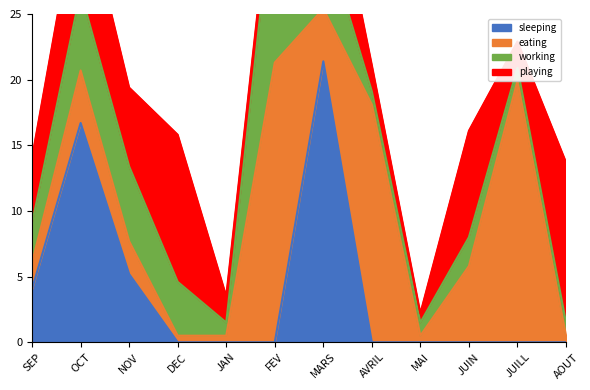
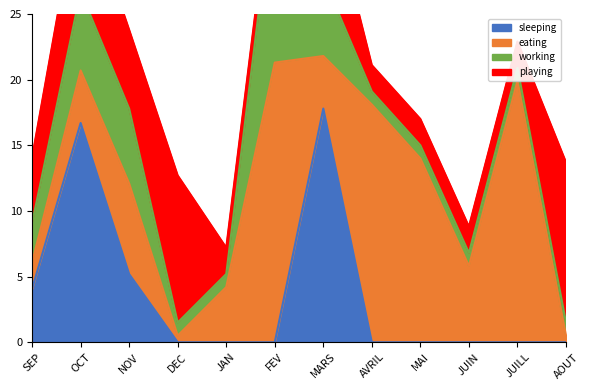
  {
    "sleeping": {
      "SEP": 4.1,
      "OCT": 16.7,
      "NOV": 5.2,
      "DEC": 0.0,
      "JAN": 0.0,
      "FEV": 0.0,
-     "MARS": 21.4,
+     "MARS": 17.8,
      "AVRIL": 0.0,
      "MAI": 0.0,
      "JUIN": 0.0,
      "JUILL": 0.0,
      "AOUT": 0.0
    },
    "eating": {
      "SEP": 6.1,
      "OCT": 20.7,
-     "NOV": 2.5,
+     "NOV": 6.9,
      "DEC": 0.5,
-     "JAN": 0.5,
+     "JAN": 4.2,
      "FEV": 21.3,
      "AVRIL": 18.1,
-     "MAI": 0.5,
+     "MAI": 14.0,
      "JUIN": 5.8,
      "AOUT": 0.5
    },
    "working": {
      "SEP": 9.1,
-     "DEC": 4.1,
+     "DEC": 1.0,
      "AVRIL": 19.1,
-     "JUIN": 2.2,
+     "JUIN": 1.0,
      "AOUT": 1.5
    },
    "playing": {
      "SEP": 5.0,
      "NOV": 6.0,
      "DEC": 11.2,
      "JAN": 2.0,
      "AVRIL": 2.0,
-     "MAI": 0.7,
-     "JUIN": 8.1,
+     "MAI": 2.0,
+     "JUIN": 2.0,
      "AOUT": 12.2
    }
  }
